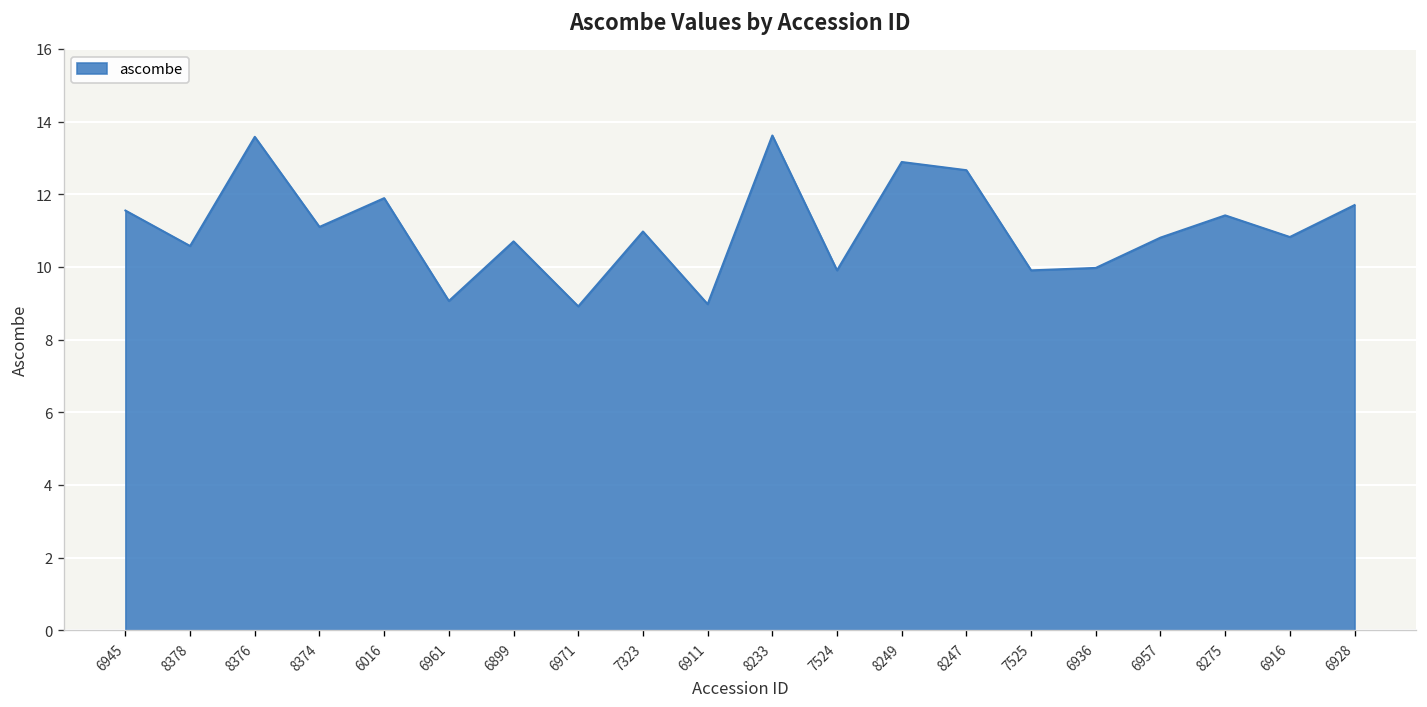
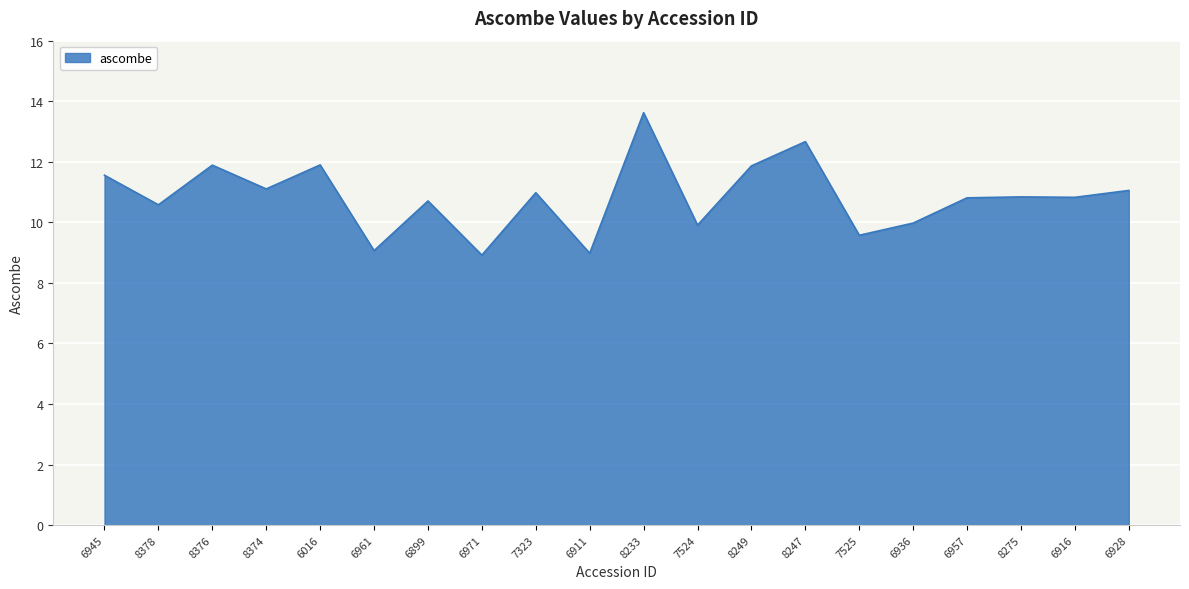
  {
    "6945": 11.6,
    "8378": 10.6,
-   "8376": 13.6,
+   "8376": 11.9,
    "8374": 11.1,
    "6016": 11.9,
    "6961": 9.1,
    "6899": 10.7,
    "6971": 8.9,
    "7323": 11.0,
    "6911": 9.0,
    "8233": 13.6,
    "7524": 9.9,
-   "8249": 12.9,
+   "8249": 11.9,
    "8247": 12.7,
-   "7525": 9.9,
+   "7525": 9.6,
    "6936": 10.0,
    "6957": 10.8,
-   "8275": 11.4,
+   "8275": 10.8,
    "6916": 10.8,
-   "6928": 11.7
+   "6928": 11.1
  }
